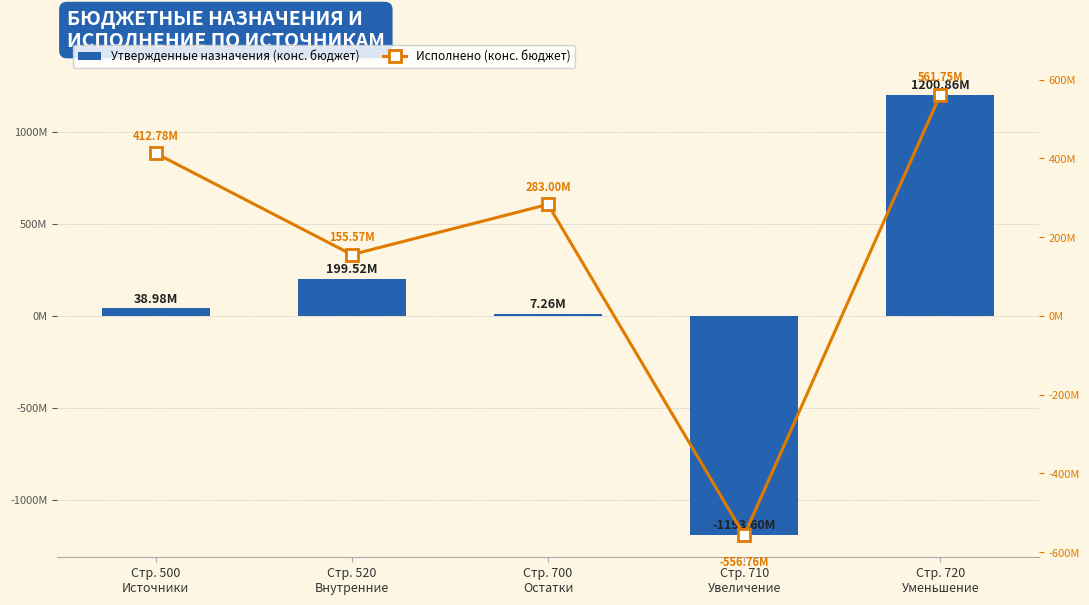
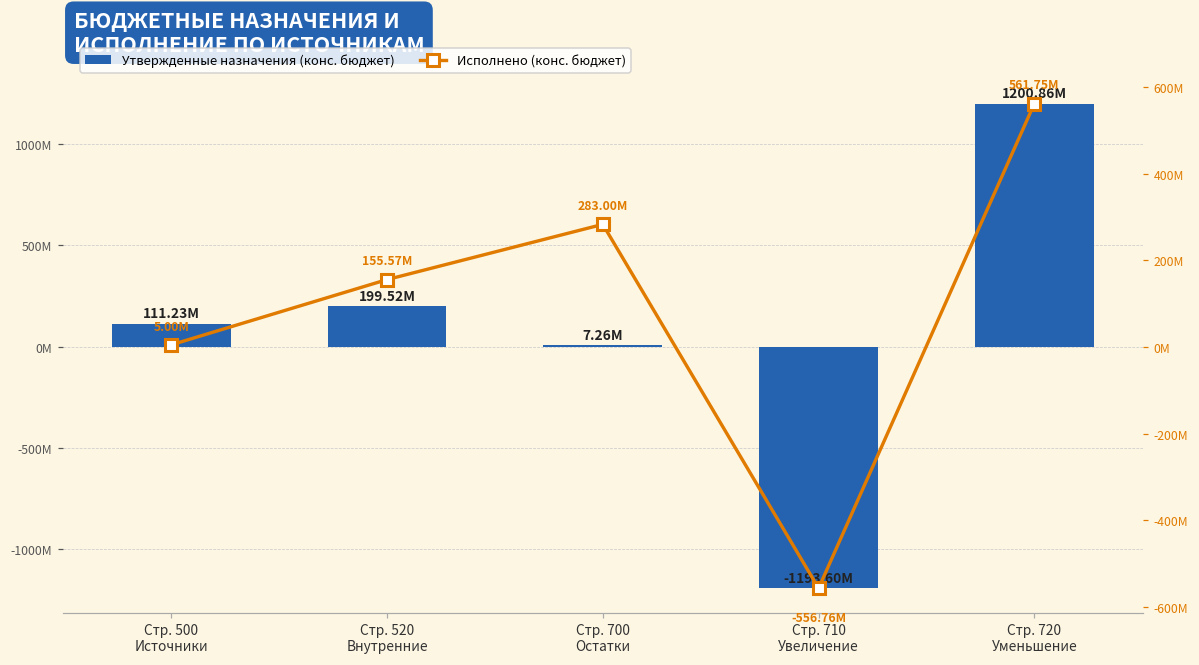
  {
    "Утвержденные назначения (конс. бюджет)": {
-     "Стр. 500 Источники": "38.98M",
+     "Стр. 500 Источники": "111.23M",
      "Стр. 520 Внутренние": "199.52M",
      "Стр. 700 Остатки": "7.26M",
      "Стр. 710 Увеличение": "-1193.60M"
    },
    "Исполнено (конс. бюджет)": {
-     "Стр. 500 Источники": "412.78M",
+     "Стр. 500 Источники": "5.00M",
      "Стр. 520 Внутренние": "155.57M",
      "Стр. 700 Остатки": "283.00M",
      "Стр. 710 Увеличение": "-556.76M"
    }
  }
